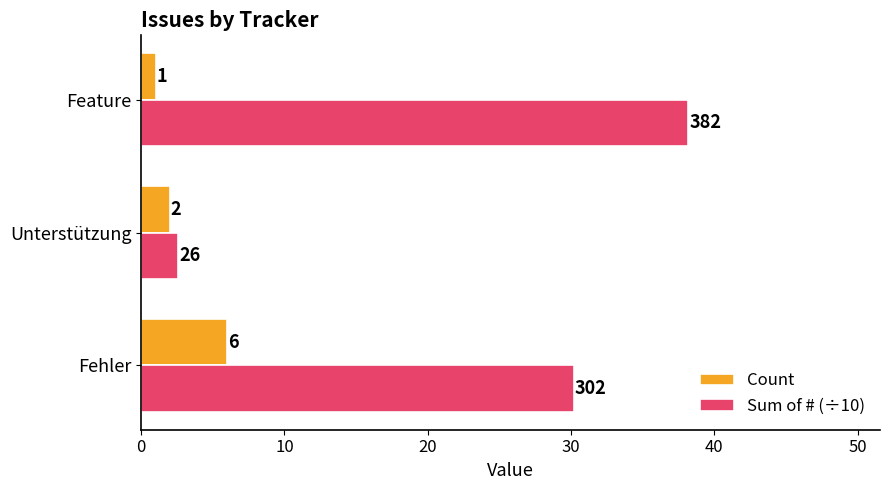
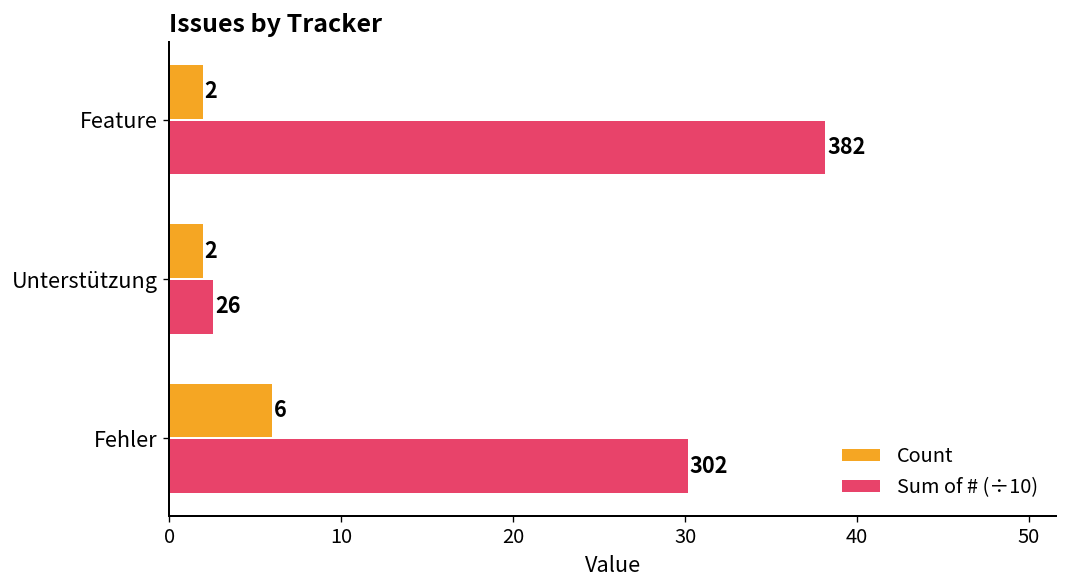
  {
    "Count": {
-     "Feature": 1,
+     "Feature": 2,
      "Unterstützung": 2,
      "Fehler": 6
    }
  }
